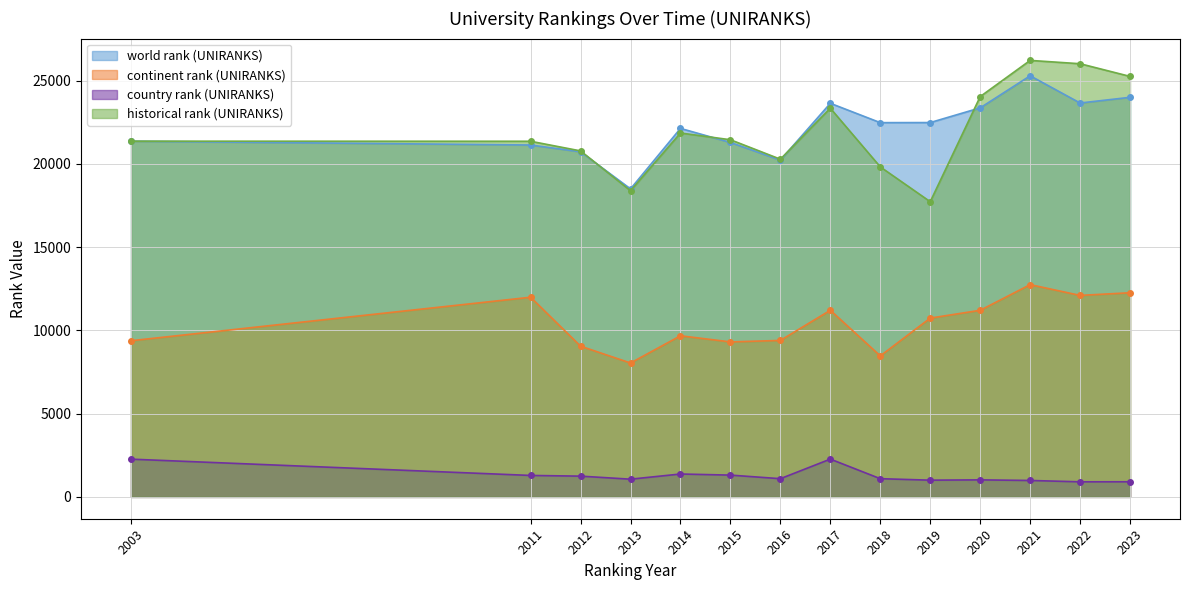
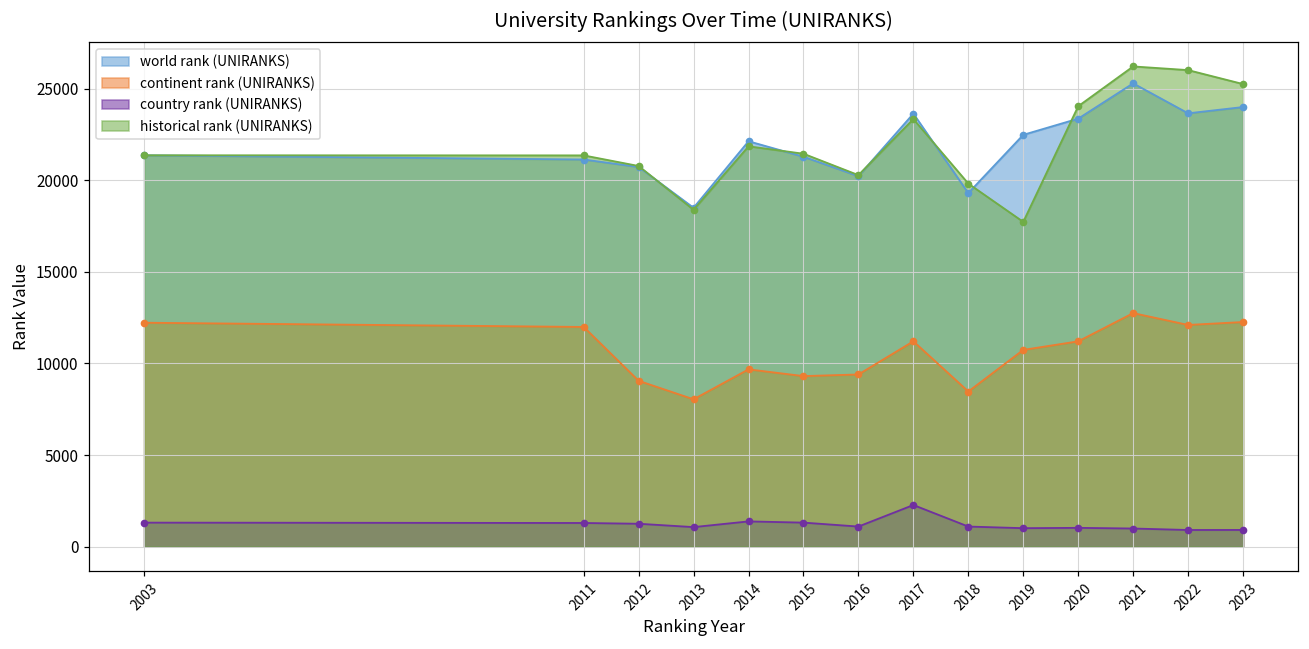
  {
    "world rank (UNIRANKS)": {
      "2011": 21100,
      "2014": 22100,
      "2015": 21300,
      "2017": 23600,
-     "2018": 22500,
+     "2018": 19300,
      "2019": 22500,
      "2020": 23400,
      "2021": 25300,
      "2022": 23700,
      "2023": 24000
    },
    "continent rank (UNIRANKS)": {
-     "2003": 9400,
+     "2003": 12200,
      "2011": 12000,
      "2012": 9100,
      "2013": 8000,
      "2014": 9700,
      "2015": 9300,
      "2016": 9400,
      "2017": 11200,
      "2018": 8500,
      "2019": 10700,
      "2020": 11200,
      "2021": 12700,
      "2022": 12100,
      "2023": 12300
    },
    "country rank (UNIRANKS)": {
-     "2003": 2300,
+     "2003": 1300,
      "2011": 1300,
      "2012": 1200,
      "2013": 1100,
      "2014": 1400,
      "2015": 1300,
      "2016": 1100,
      "2017": 2300,
      "2018": 1100,
      "2019": 1000,
      "2020": 1000,
      "2021": 1000,
      "2022": 900,
      "2023": 900
    },
    "historical rank (UNIRANKS)": {
      "2011": 21400,
      "2014": 21900,
      "2015": 21400,
      "2017": 23300,
      "2018": 19800,
      "2019": 17700,
      "2020": 24000,
      "2021": 26200,
      "2022": 26000,
      "2023": 25300
    }
  }
